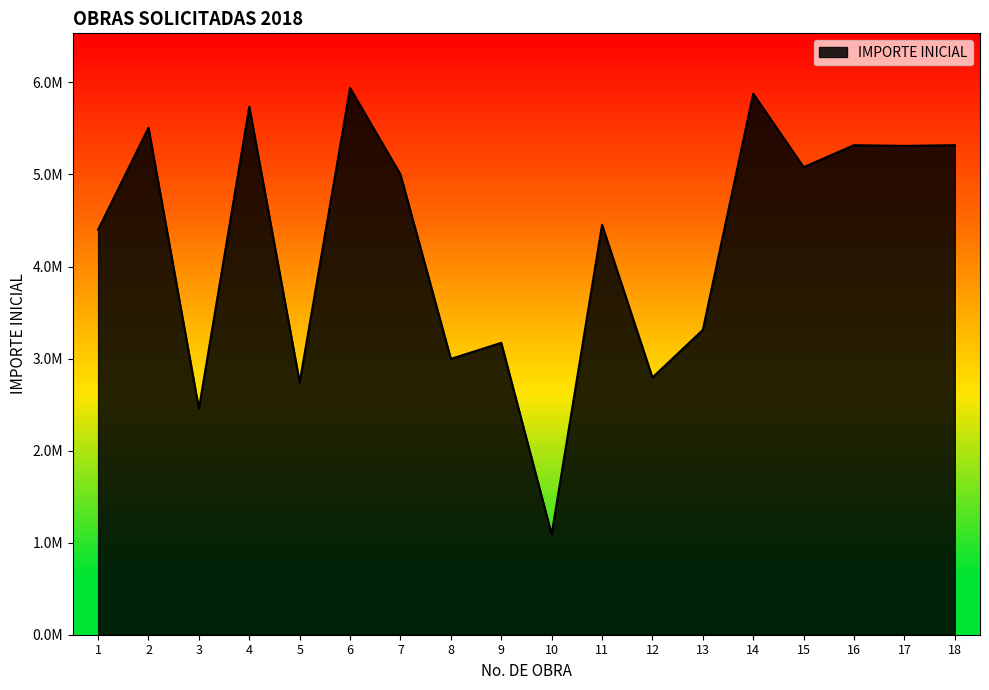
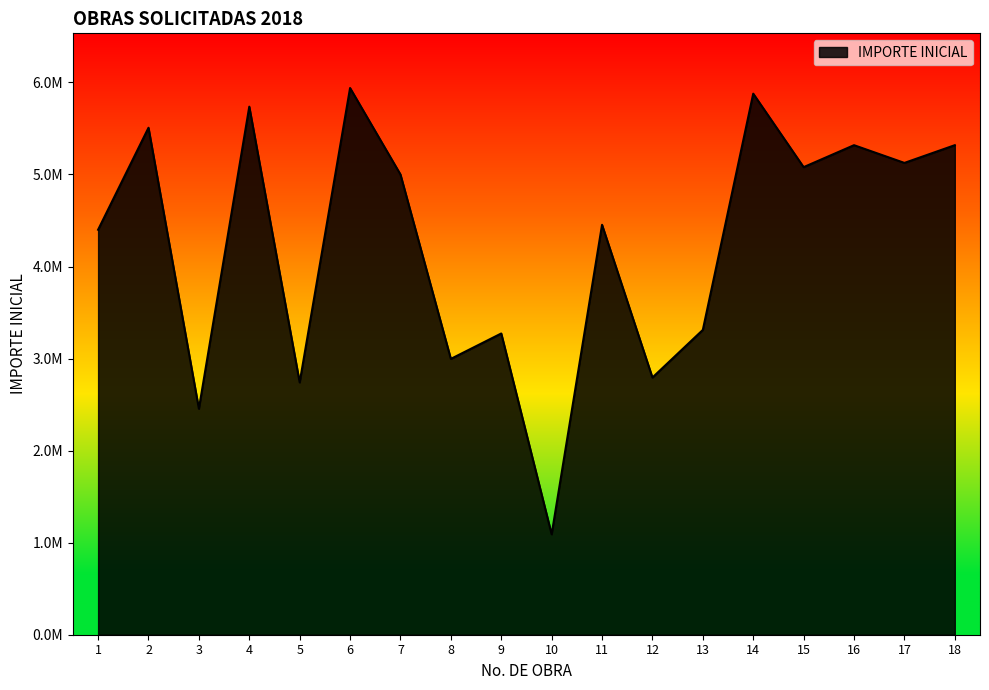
  {
    "1": 4400000,
    "2": 5500000,
    "3": 2500000,
    "4": 5700000,
    "5": 2700000,
    "6": 5900000,
    "7": 5000000,
    "8": 3000000,
-   "9": 3200000,
+   "9": 3300000,
    "10": 1100000,
    "11": 4500000,
    "12": 2800000,
    "13": 3300000,
    "14": 5900000,
    "15": 5100000,
    "16": 5300000,
-   "17": 5300000,
+   "17": 5100000,
    "18": 5300000
  }
